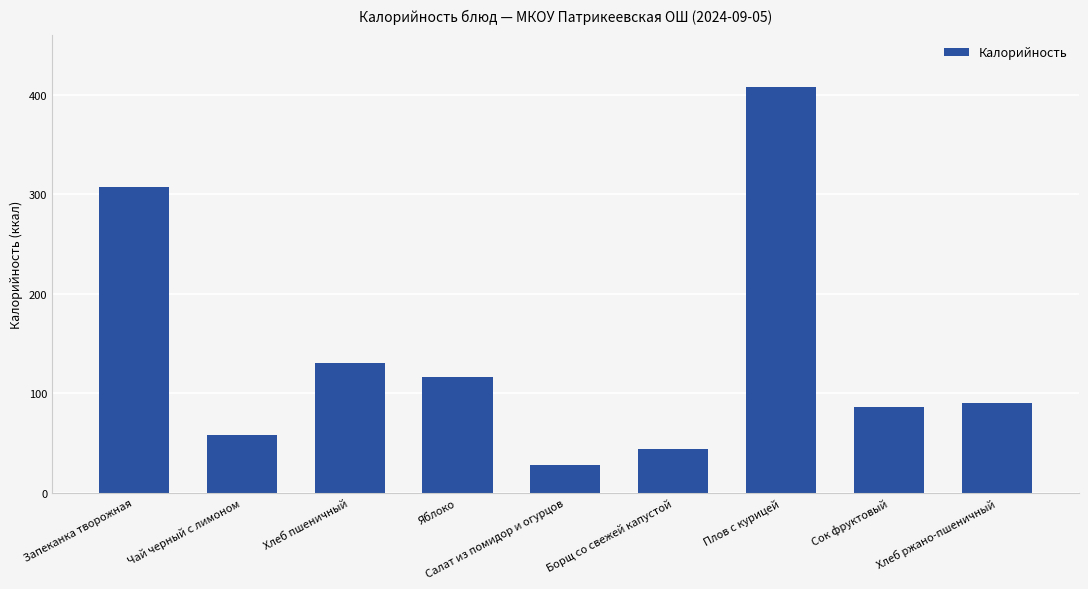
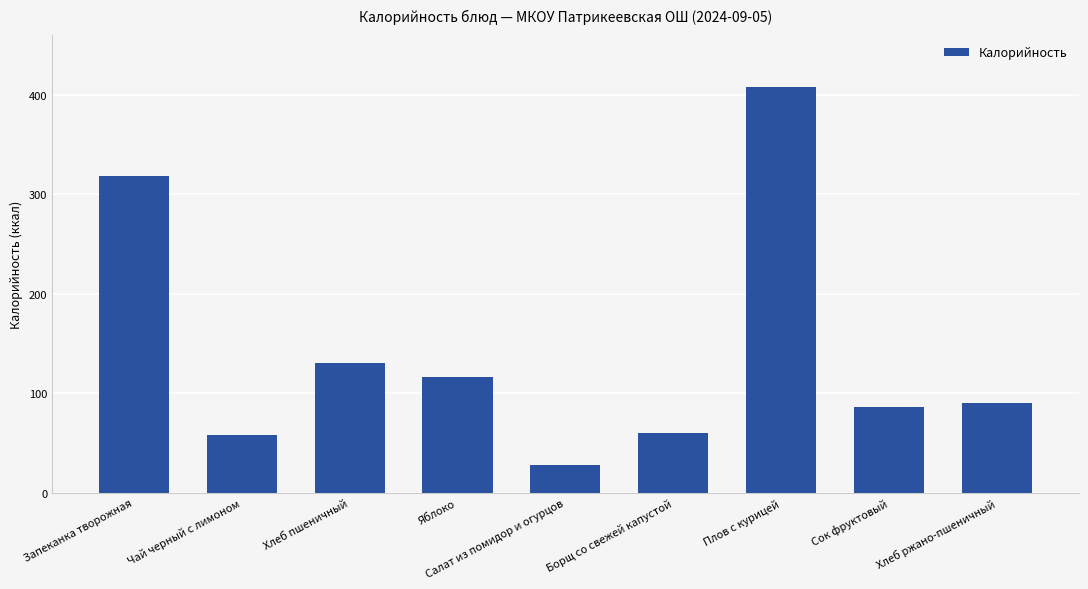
  {
-   "Запеканка творожная": 310,
+   "Запеканка творожная": 320,
    "Чай черный с лимоном": 60,
    "Хлеб пшеничный": 130,
    "Яблоко": 120,
    "Салат из помидор и огурцов": 30,
-   "Борщ со свежей капустой": 40,
+   "Борщ со свежей капустой": 60,
    "Плов с курицей": 410,
    "Сок фруктовый": 90,
    "Хлеб ржано-пшеничный": 90
  }
